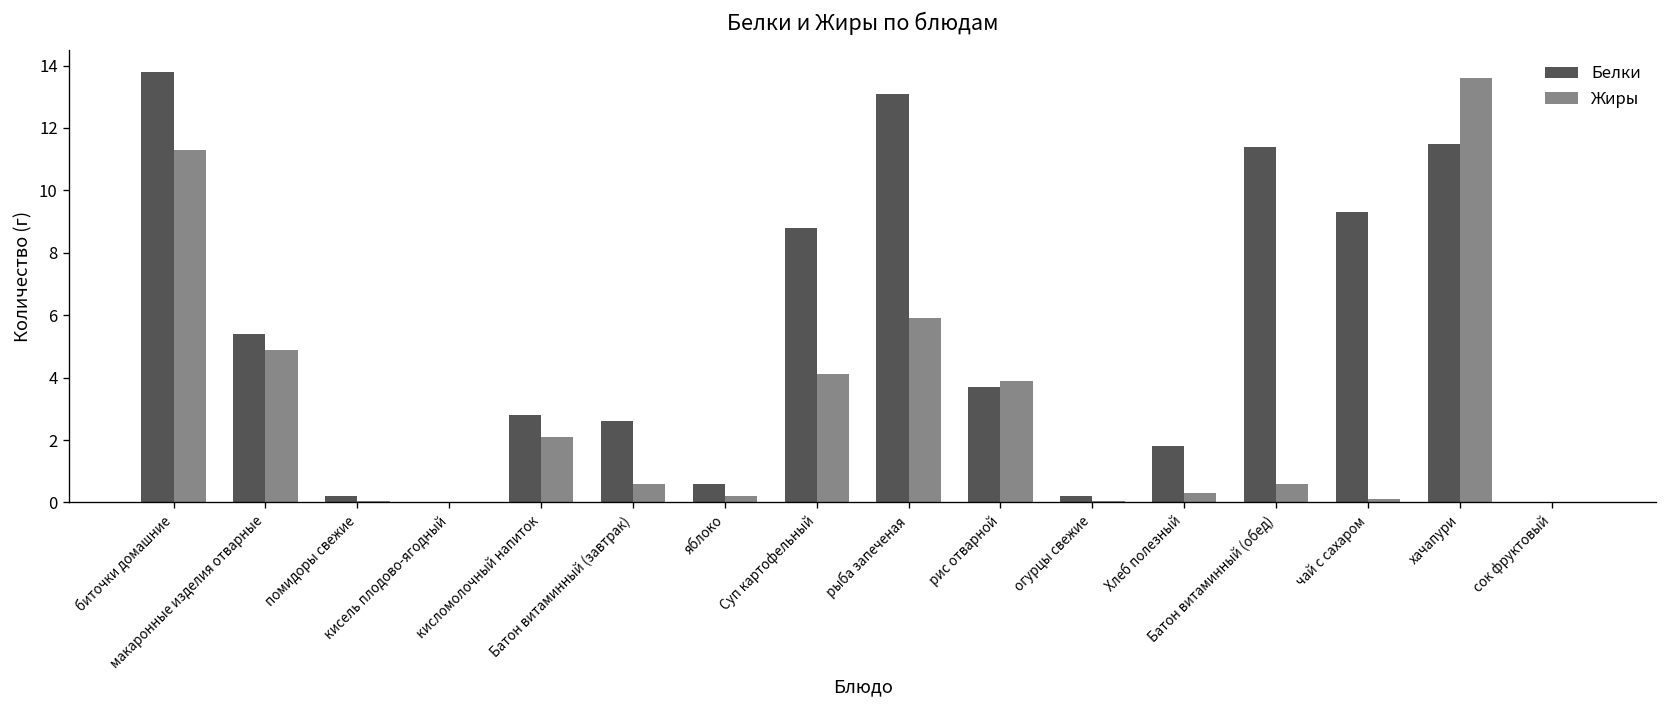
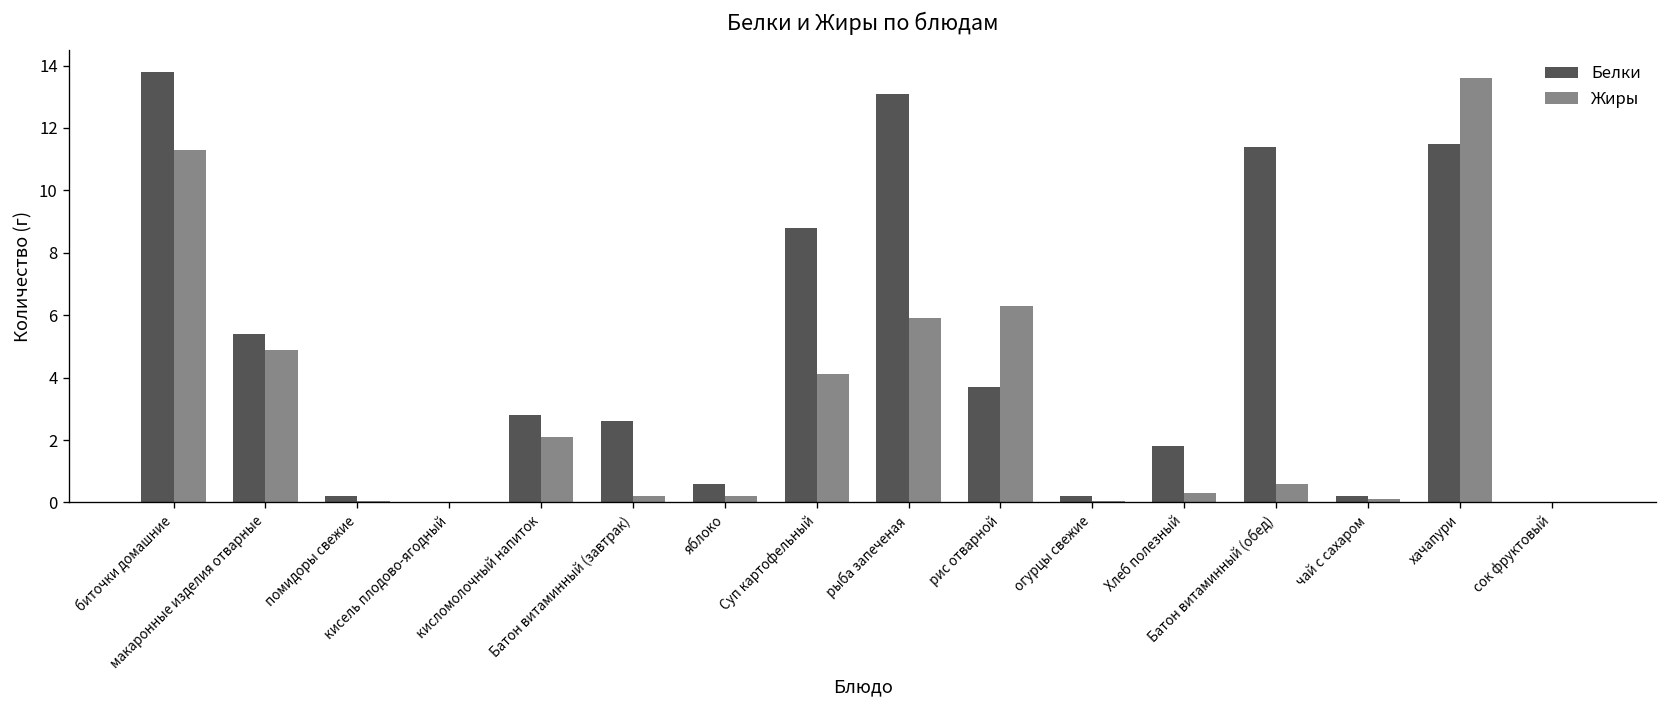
  {
    "Белки": {
      "биточки домашние": 13.8,
      "макаронные изделия отварные": 5.4,
      "помидоры свежие": 0.2,
      "кисель плодово-ягодный": 0.0,
      "кисломолочный напиток": 2.8,
      "Батон витаминный (завтрак)": 2.6,
      "яблоко": 0.6,
      "Суп картофельный": 8.8,
      "рыба запеченая": 13.1,
      "рис отварной": 3.7,
      "огурцы свежие": 0.2,
      "Хлеб полезный": 1.8,
      "Батон витаминный (обед)": 11.4,
-     "чай с сахаром": 9.3,
+     "чай с сахаром": 0.2,
      "хачапури": 11.5,
      "сок фруктовый": 0.0
    },
    "Жиры": {
      "биточки домашние": 11.3,
      "макаронные изделия отварные": 4.9,
      "кисель плодово-ягодный": 0.0,
      "кисломолочный напиток": 2.1,
-     "Батон витаминный (завтрак)": 0.6,
+     "Батон витаминный (завтрак)": 0.2,
      "яблоко": 0.2,
      "Суп картофельный": 4.1,
      "рыба запеченая": 5.9,
-     "рис отварной": 3.9,
+     "рис отварной": 6.3,
      "Хлеб полезный": 0.3,
      "Батон витаминный (обед)": 0.6,
      "чай с сахаром": 0.1,
      "хачапури": 13.6,
      "сок фруктовый": 0.0
    }
  }
